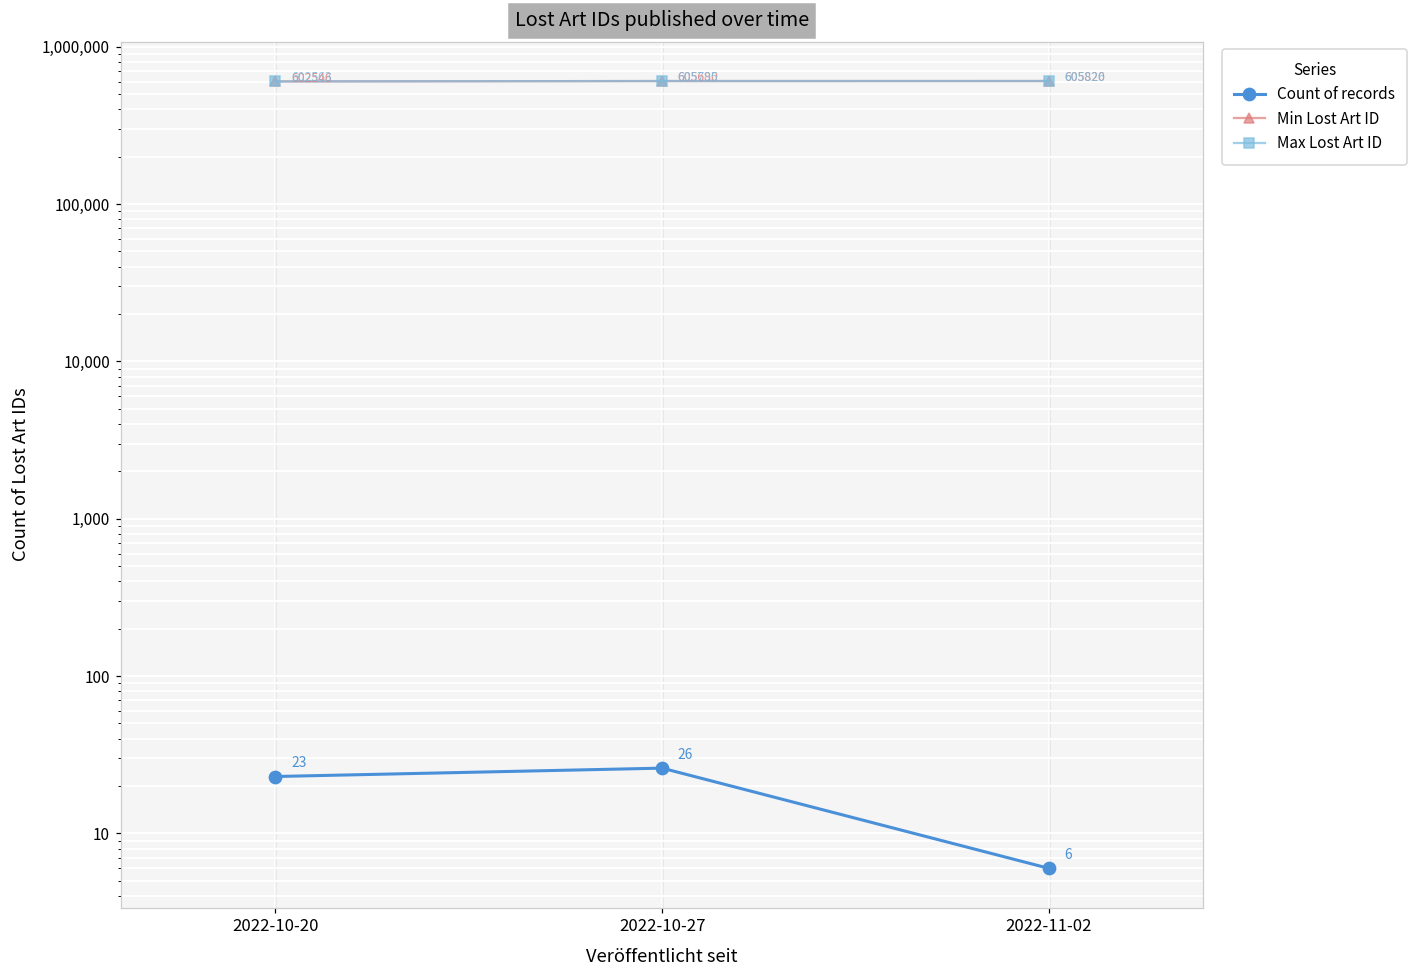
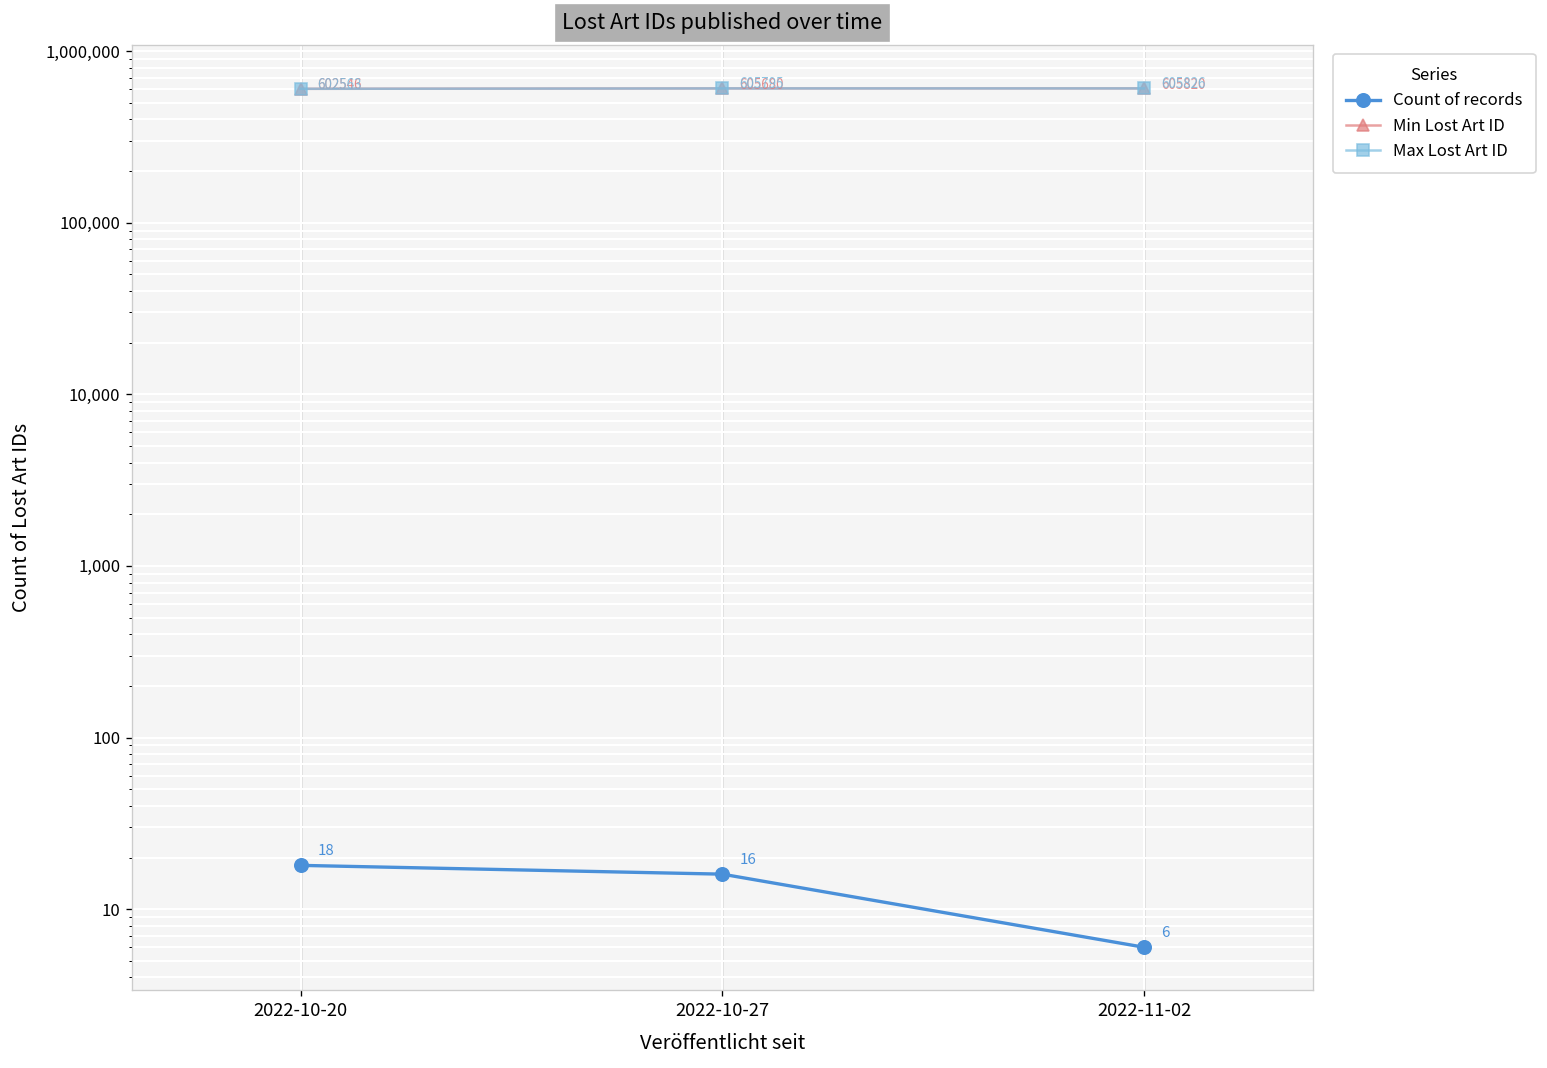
  {
    "Count of records": {
-     "2022-10-20": 23,
-     "2022-10-27": 26,
+     "2022-10-20": 18,
+     "2022-10-27": 16,
      "2022-11-02": 6
    }
  }
